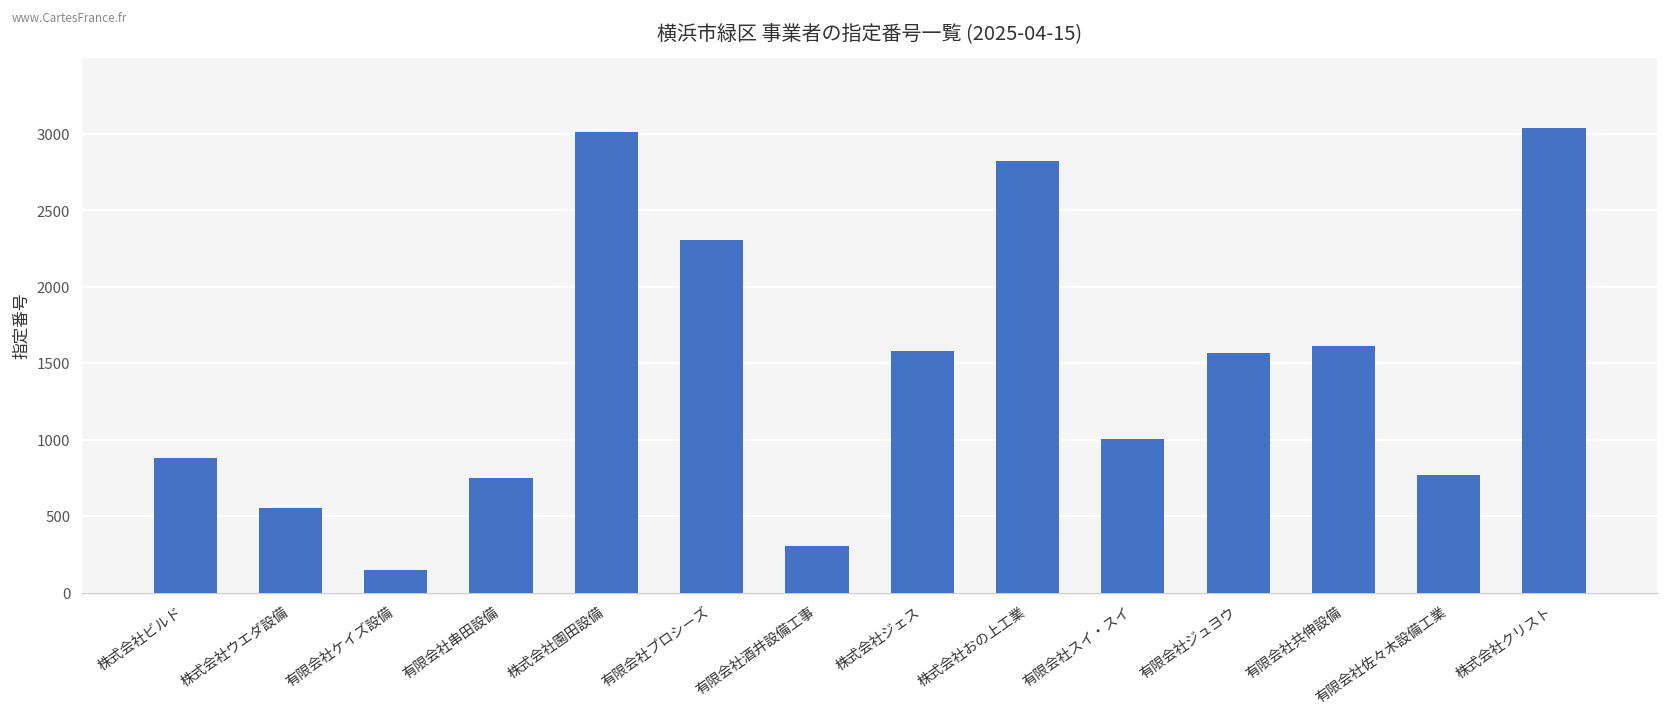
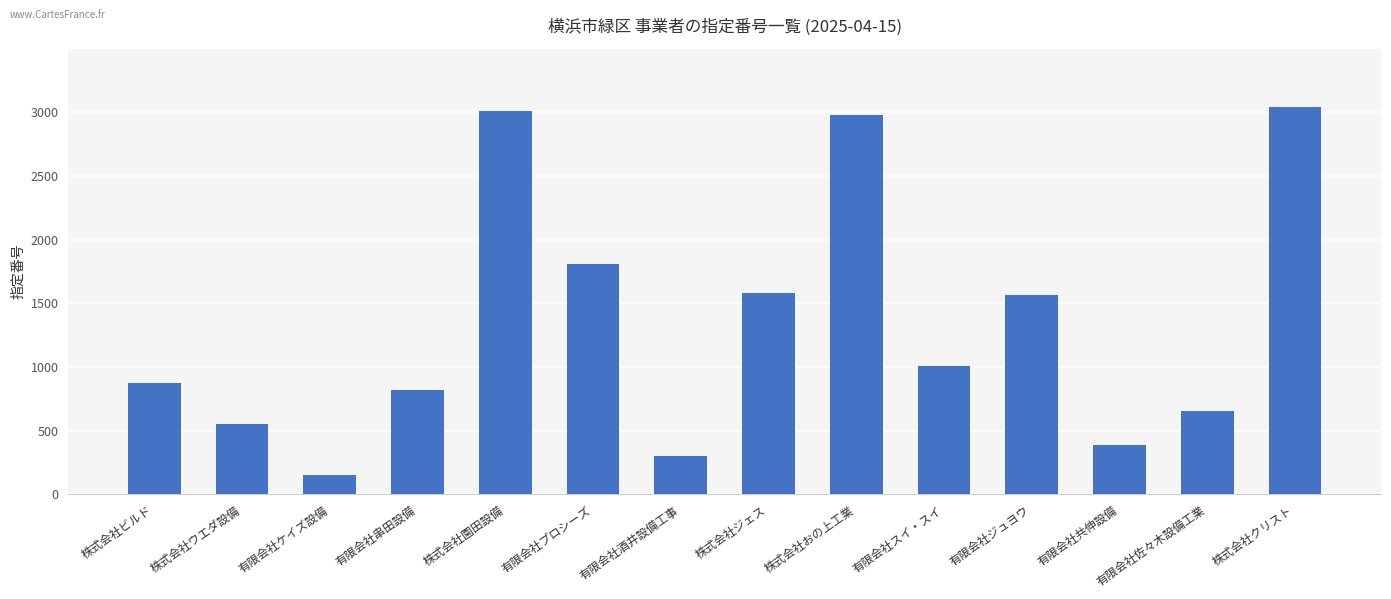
  {
    "株式会社ビルド": 880,
    "株式会社ウエダ設備": 560,
    "有限会社ケイズ設備": 150,
-   "有限会社串田設備": 750,
+   "有限会社串田設備": 820,
    "株式会社園田設備": 3010,
-   "有限会社プロシーズ": 2300,
+   "有限会社プロシーズ": 1810,
    "有限会社酒井設備工事": 300,
    "株式会社ジェス": 1580,
-   "株式会社おの上工業": 2820,
+   "株式会社おの上工業": 2980,
    "有限会社スイ・スイ": 1010,
    "有限会社ジュヨウ": 1570,
-   "有限会社共伸設備": 1610,
-   "有限会社佐々木設備工業": 770,
+   "有限会社共伸設備": 390,
+   "有限会社佐々木設備工業": 660,
    "株式会社クリスト": 3040
  }
